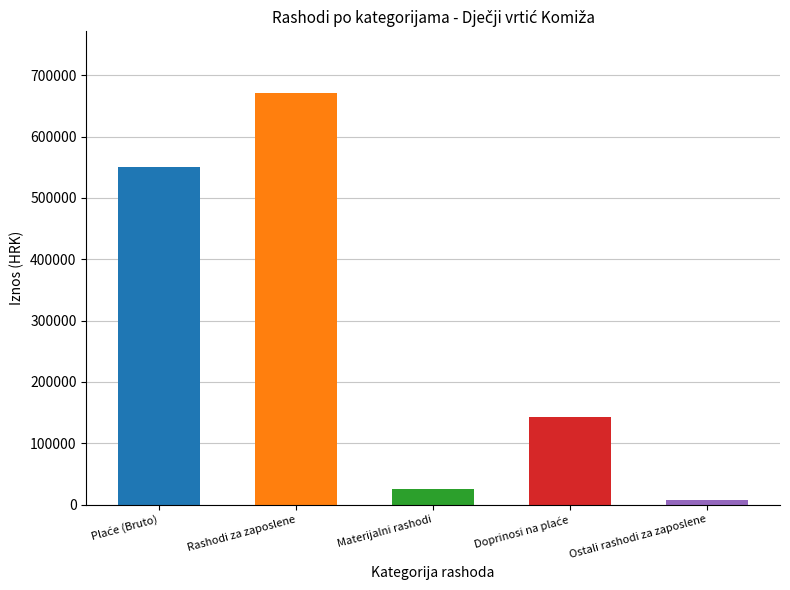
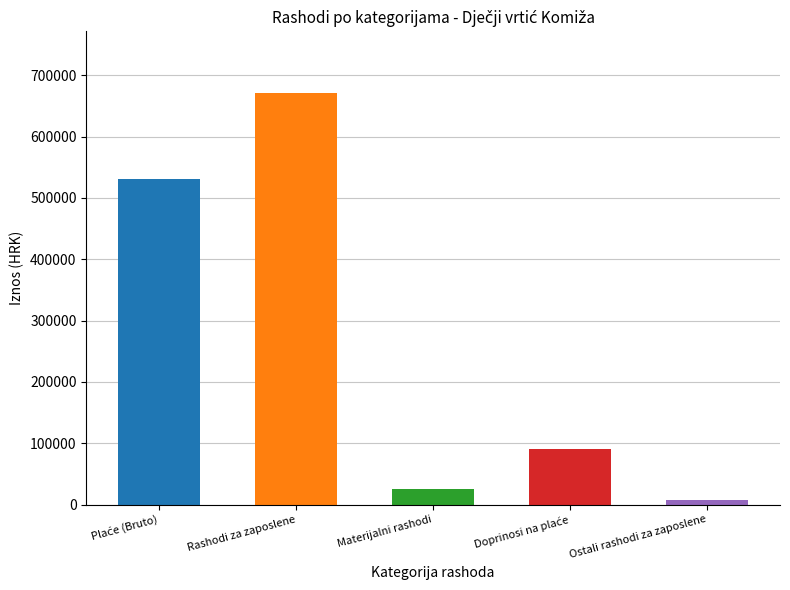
  {
-   "Plaće (Bruto)": 550000,
+   "Plaće (Bruto)": 530000,
    "Rashodi za zaposlene": 670000,
    "Materijalni rashodi": 30000,
-   "Doprinosi na plaće": 140000,
+   "Doprinosi na plaće": 90000,
    "Ostali rashodi za zaposlene": 10000
  }
